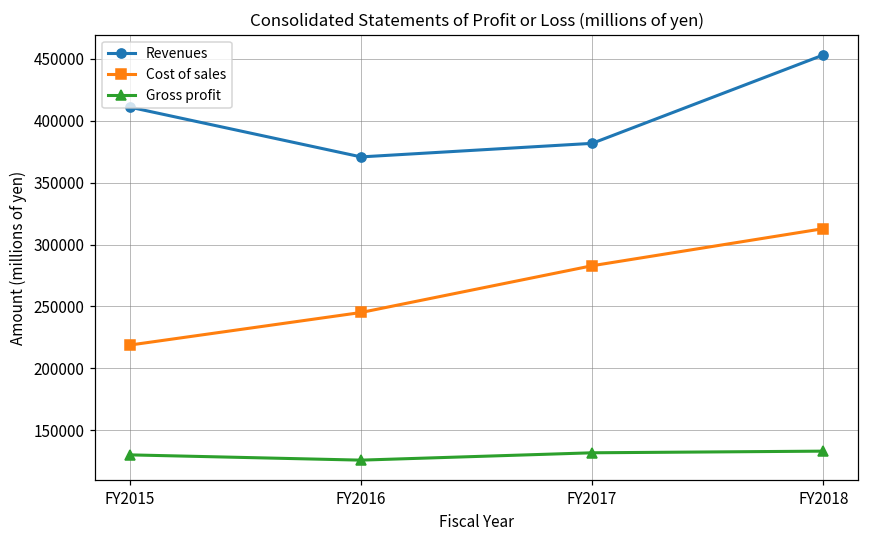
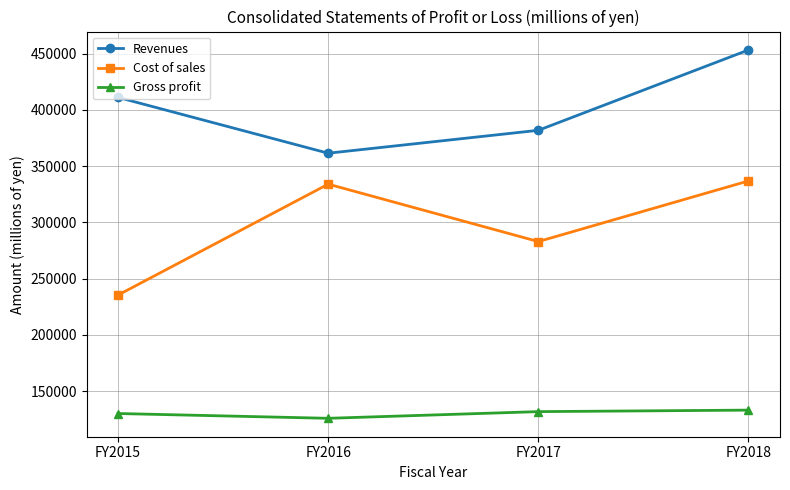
  {
    "Revenues": {
-     "FY2016": 371000,
+     "FY2016": 361000,
      "FY2017": 382000,
      "FY2018": 453000
    },
    "Cost of sales": {
-     "FY2015": 219000,
-     "FY2016": 245000,
+     "FY2015": 235000,
+     "FY2016": 334000,
      "FY2017": 283000,
-     "FY2018": 313000
+     "FY2018": 337000
    },
    "Gross profit": {
      "FY2015": 130000,
      "FY2016": 126000,
      "FY2017": 132000,
      "FY2018": 133000
    }
  }
